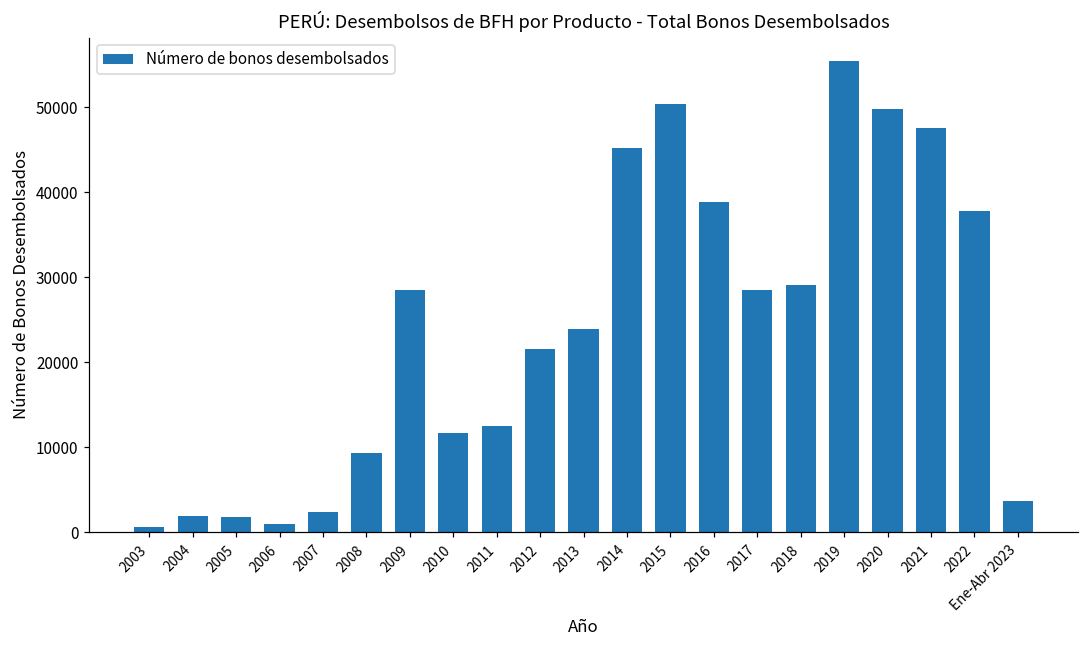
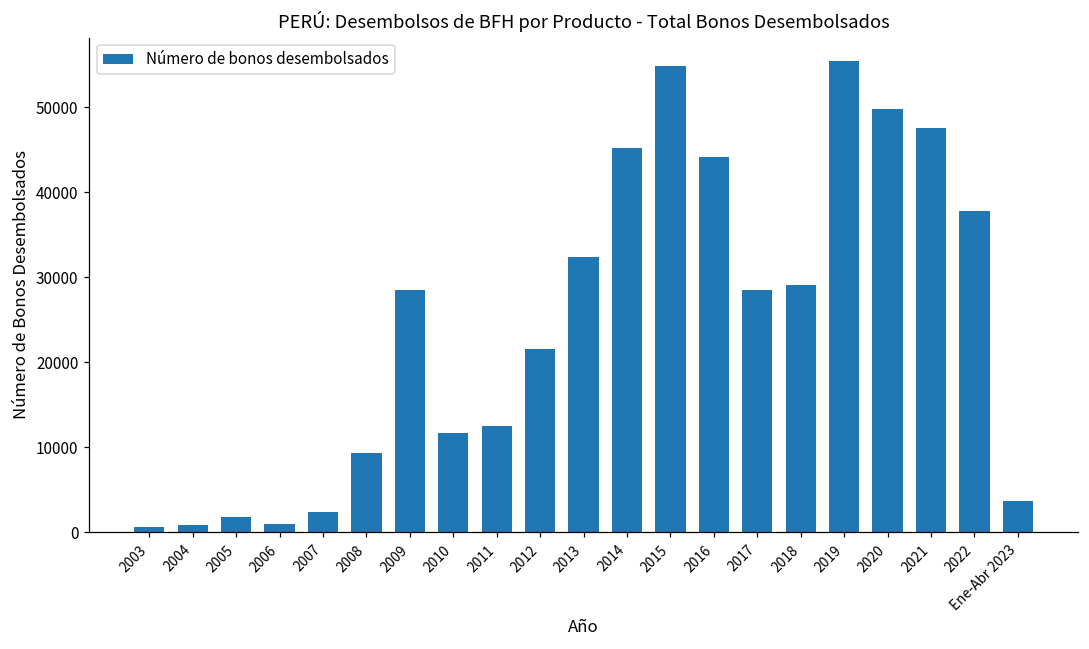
  {
    "2003": 1000,
-   "2004": 2000,
+   "2004": 1000,
    "2005": 2000,
    "2006": 1000,
    "2007": 2000,
    "2008": 9000,
    "2009": 28000,
    "2010": 12000,
    "2011": 12000,
    "2012": 22000,
-   "2013": 24000,
+   "2013": 32000,
    "2014": 45000,
-   "2015": 50000,
-   "2016": 39000,
+   "2015": 55000,
+   "2016": 44000,
    "2017": 28000,
    "2018": 29000,
    "2019": 55000,
    "2020": 50000,
    "2021": 48000,
    "2022": 38000,
    "Ene-Abr 2023": 4000
  }
